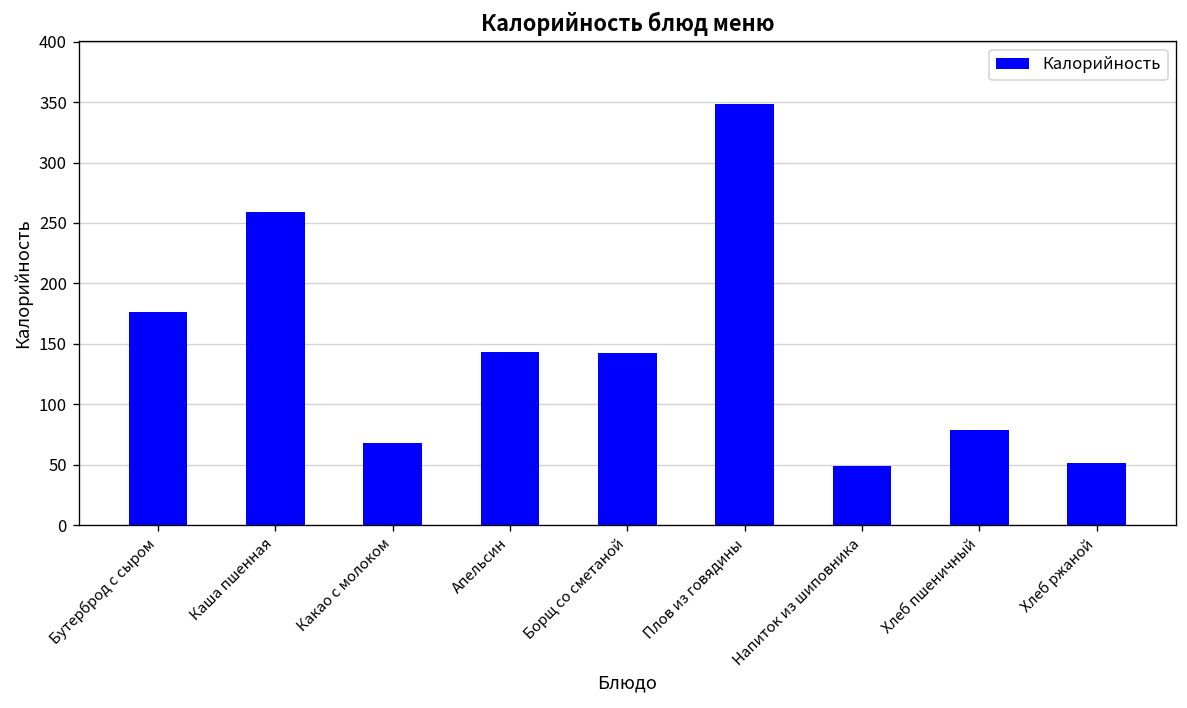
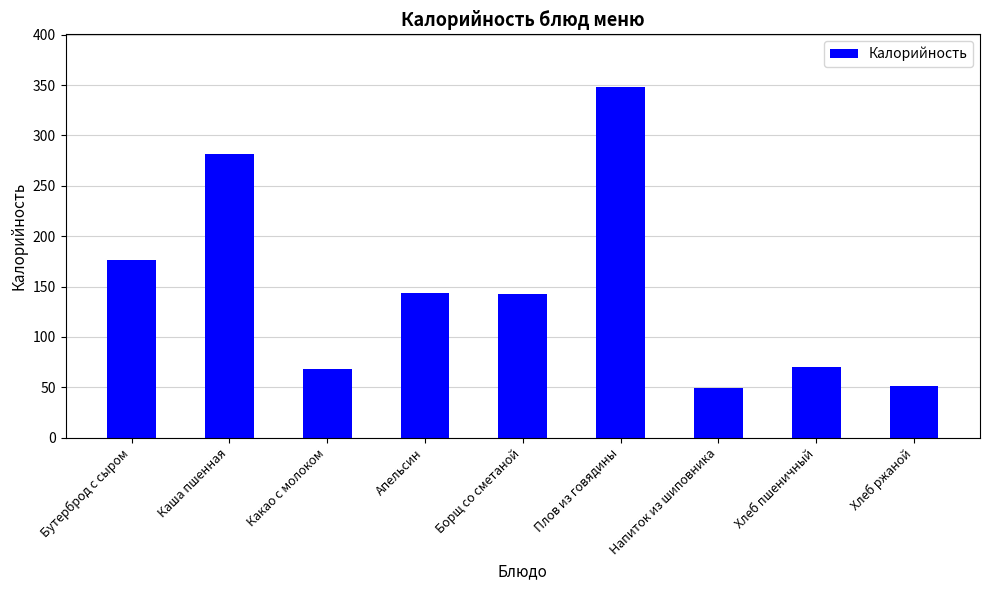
  {
    "Бутерброд с сыром": 176,
-   "Каша пшенная": 259,
+   "Каша пшенная": 282,
    "Какао с молоком": 68,
    "Апельсин": 143,
    "Борщ со сметаной": 143,
    "Плов из говядины": 348,
    "Напиток из шиповника": 49,
-   "Хлеб пшеничный": 79,
+   "Хлеб пшеничный": 70,
    "Хлеб ржаной": 51
  }
